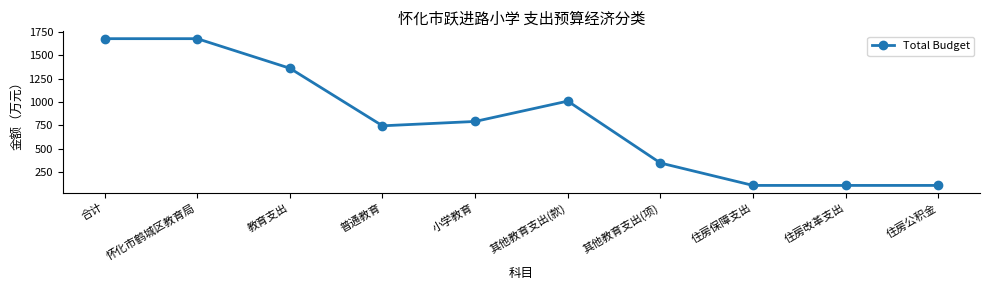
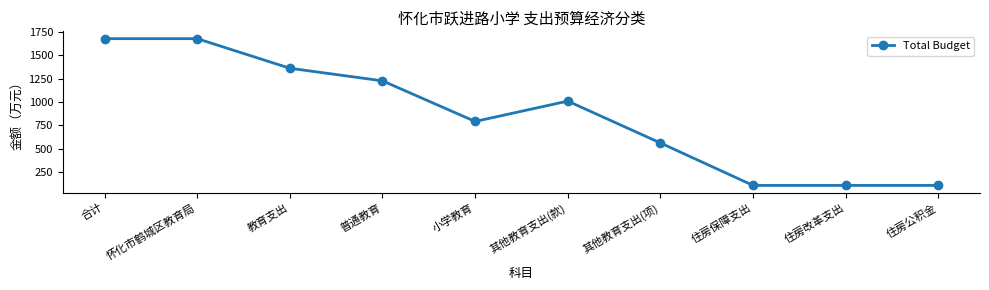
  {
    "合计": 1700,
    "怀化市鹤城区教育局": 1700,
    "教育支出": 1400,
-   "普通教育": 700,
+   "普通教育": 1200,
    "小学教育": 800,
    "其他教育支出(款)": 1000,
-   "其他教育支出(项)": 300,
+   "其他教育支出(项)": 600,
    "住房保障支出": 100,
    "住房改革支出": 100,
    "住房公积金": 100
  }
